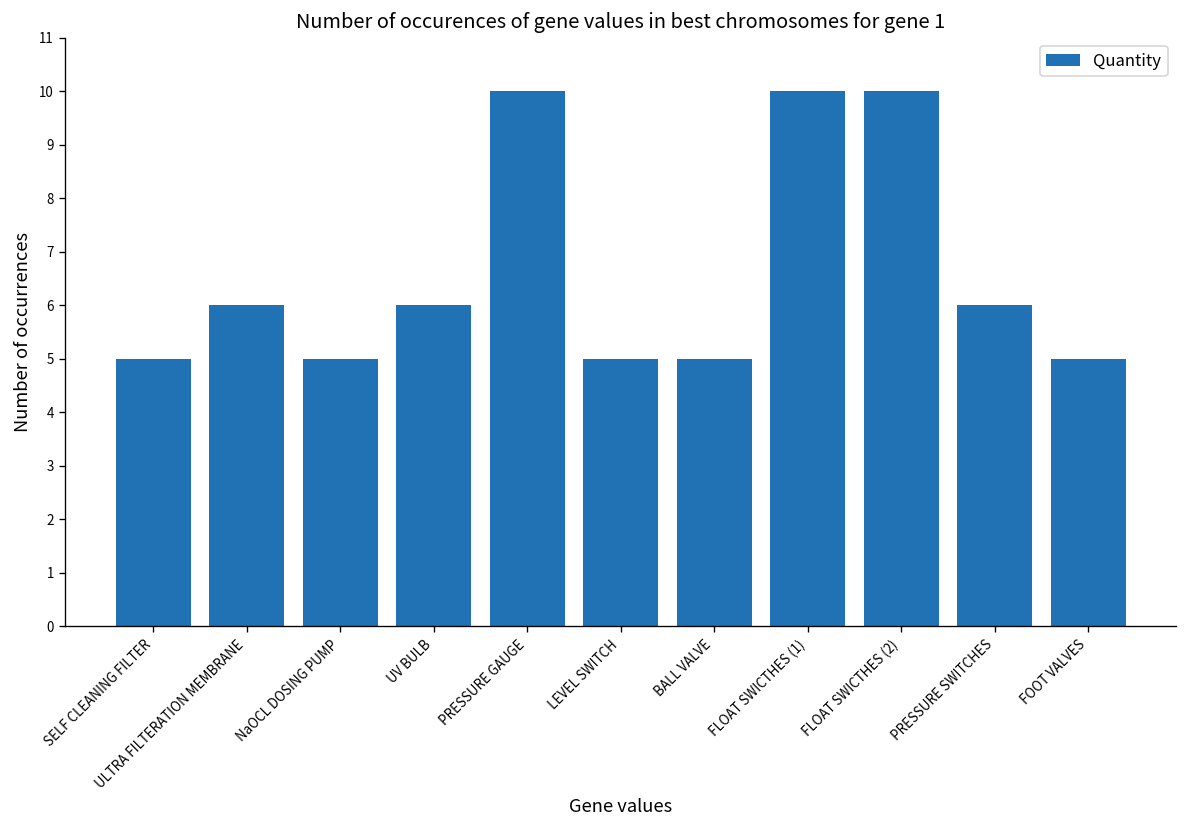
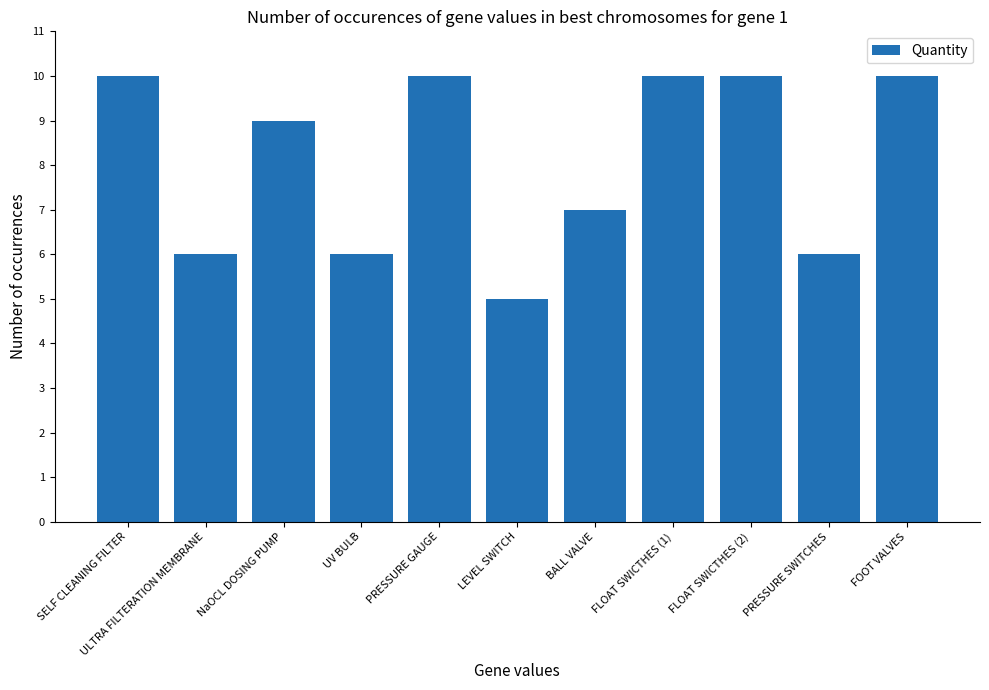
  {
-   "SELF CLEANING FILTER": 5,
+   "SELF CLEANING FILTER": 10,
    "ULTRA FILTERATION MEMBRANE": 6,
-   "NaOCL DOSING PUMP": 5,
+   "NaOCL DOSING PUMP": 9,
    "UV BULB": 6,
    "PRESSURE GAUGE": 10,
    "LEVEL SWITCH": 5,
-   "BALL VALVE": 5,
+   "BALL VALVE": 7,
    "FLOAT SWICTHES (1)": 10,
    "FLOAT SWICTHES (2)": 10,
    "PRESSURE SWITCHES": 6,
-   "FOOT VALVES": 5
+   "FOOT VALVES": 10
  }
